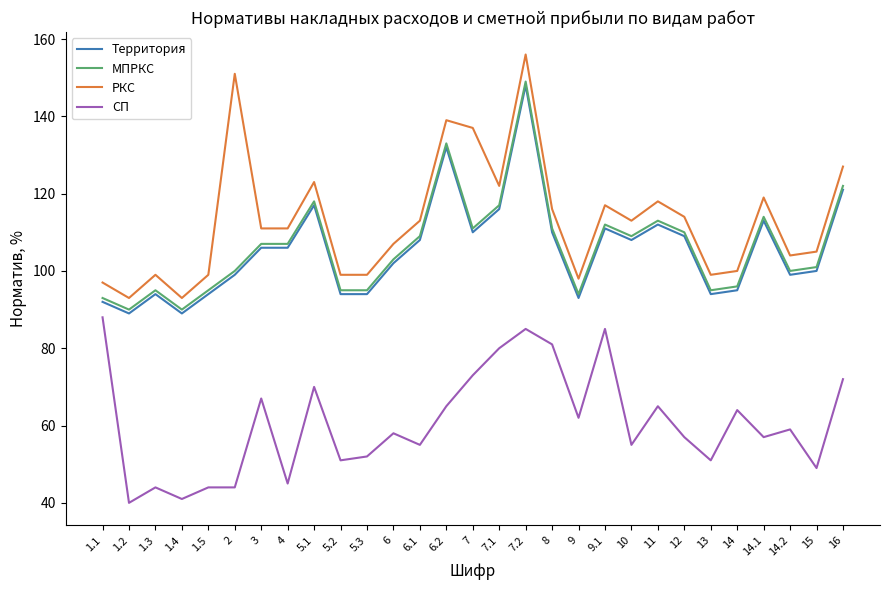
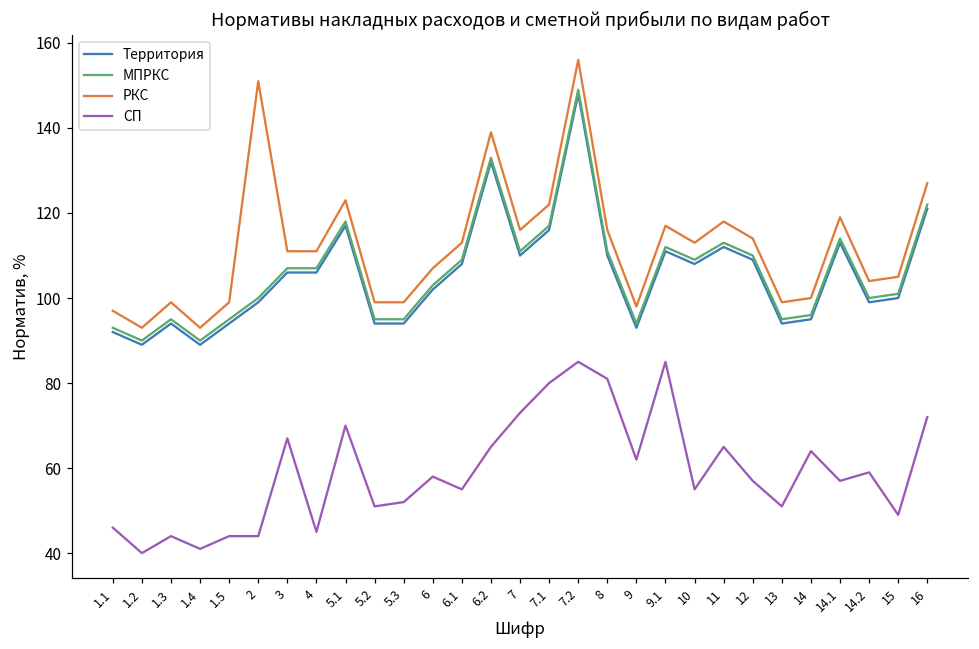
  {
    "Территория": {
      "1.1": 92,
      "1.2": 89,
      "1.3": 94,
      "1.4": 89,
      "1.5": 94,
      "2": 99,
      "3": 106,
      "4": 106,
      "5.1": 117,
      "5.2": 94,
      "5.3": 94,
      "6": 102,
      "6.1": 108,
      "6.2": 132,
      "7": 110,
      "7.1": 116,
      "7.2": 148,
      "8": 110,
      "9": 93,
      "9.1": 111,
      "10": 108,
      "11": 112,
      "12": 109,
      "13": 94,
      "14": 95,
      "14.1": 113,
      "14.2": 99,
      "15": 100,
      "16": 121
    },
    "МПРКС": {
      "1.1": 93,
      "1.2": 90,
      "1.3": 95,
      "1.4": 90,
      "1.5": 95,
      "2": 100,
      "3": 107,
      "4": 107,
      "5.1": 118,
      "5.2": 95,
      "5.3": 95,
      "6": 103,
      "6.1": 109,
      "6.2": 133,
      "7": 111,
      "7.1": 117,
      "7.2": 149,
      "8": 111,
      "9": 94,
      "9.1": 112,
      "10": 109,
      "11": 113,
      "12": 110,
      "13": 95,
      "14": 96,
      "14.1": 114,
      "14.2": 100,
      "15": 101,
      "16": 122
    },
    "РКС": {
      "1.1": 97,
      "1.2": 93,
      "1.3": 99,
      "1.4": 93,
      "1.5": 99,
      "2": 151,
      "3": 111,
      "4": 111,
      "5.1": 123,
      "5.2": 99,
      "5.3": 99,
      "6": 107,
      "6.1": 113,
      "6.2": 139,
-     "7": 137,
+     "7": 116,
      "7.1": 122,
      "7.2": 156,
      "8": 116,
      "9": 98,
      "9.1": 117,
      "10": 113,
      "11": 118,
      "12": 114,
      "13": 99,
      "14": 100,
      "14.1": 119,
      "14.2": 104,
      "15": 105,
      "16": 127
    },
    "СП": {
-     "1.1": 88,
+     "1.1": 46,
      "1.2": 40,
      "1.3": 44,
      "1.4": 41,
      "1.5": 44,
      "2": 44,
      "3": 67,
      "4": 45,
      "5.1": 70,
      "5.2": 51,
      "5.3": 52,
      "6": 58,
      "6.1": 55,
      "6.2": 65,
      "7": 73,
      "7.1": 80,
      "7.2": 85,
      "8": 81,
      "9": 62,
      "9.1": 85,
      "10": 55,
      "11": 65,
      "12": 57,
      "13": 51,
      "14": 64,
      "14.1": 57,
      "14.2": 59,
      "15": 49,
      "16": 72
    }
  }
